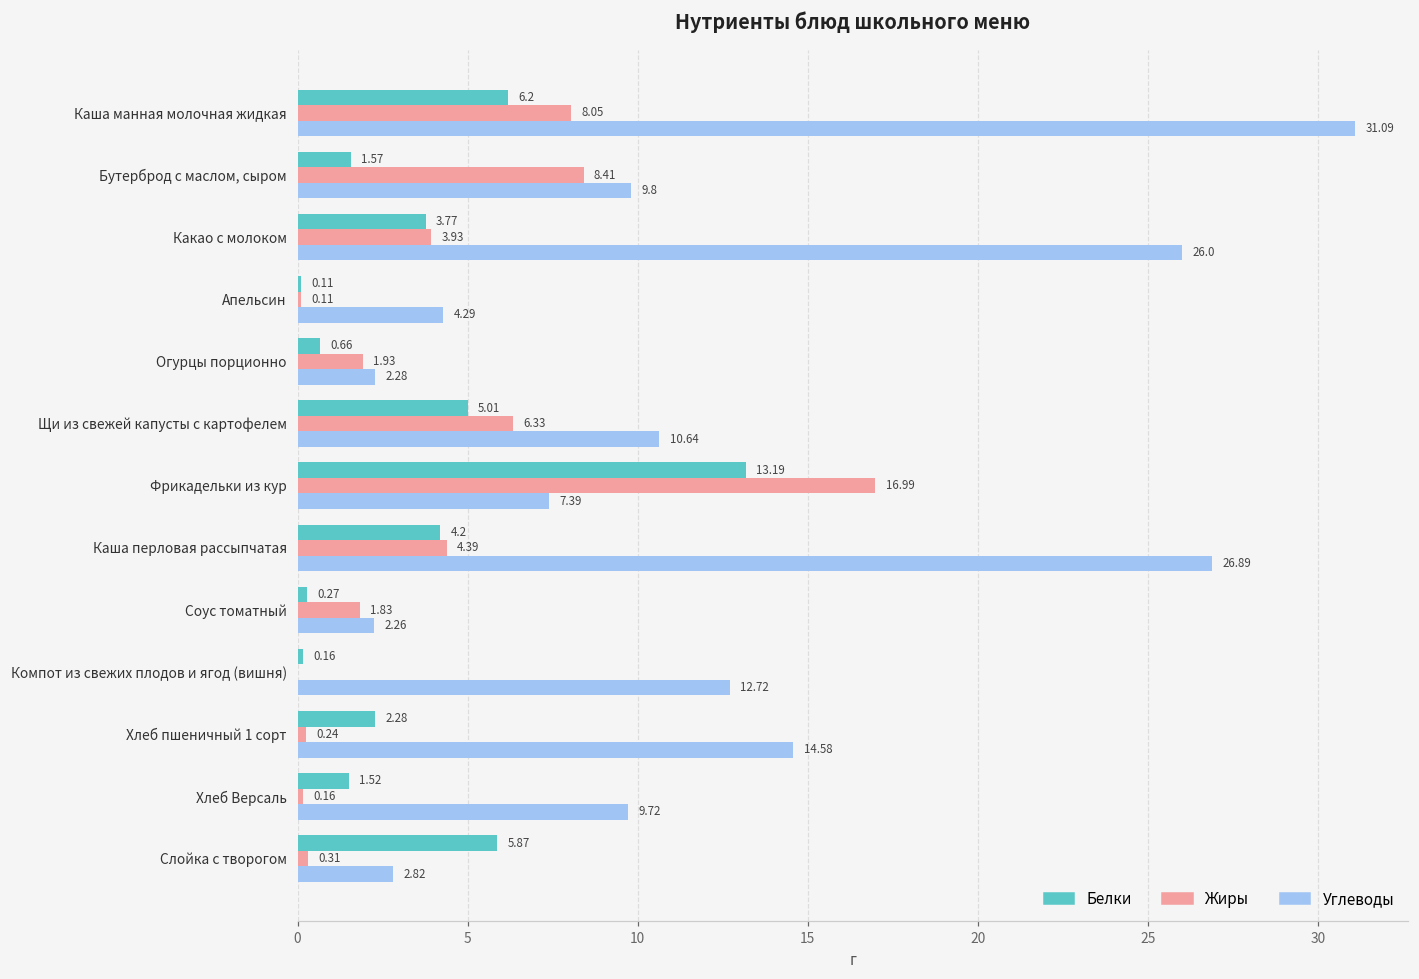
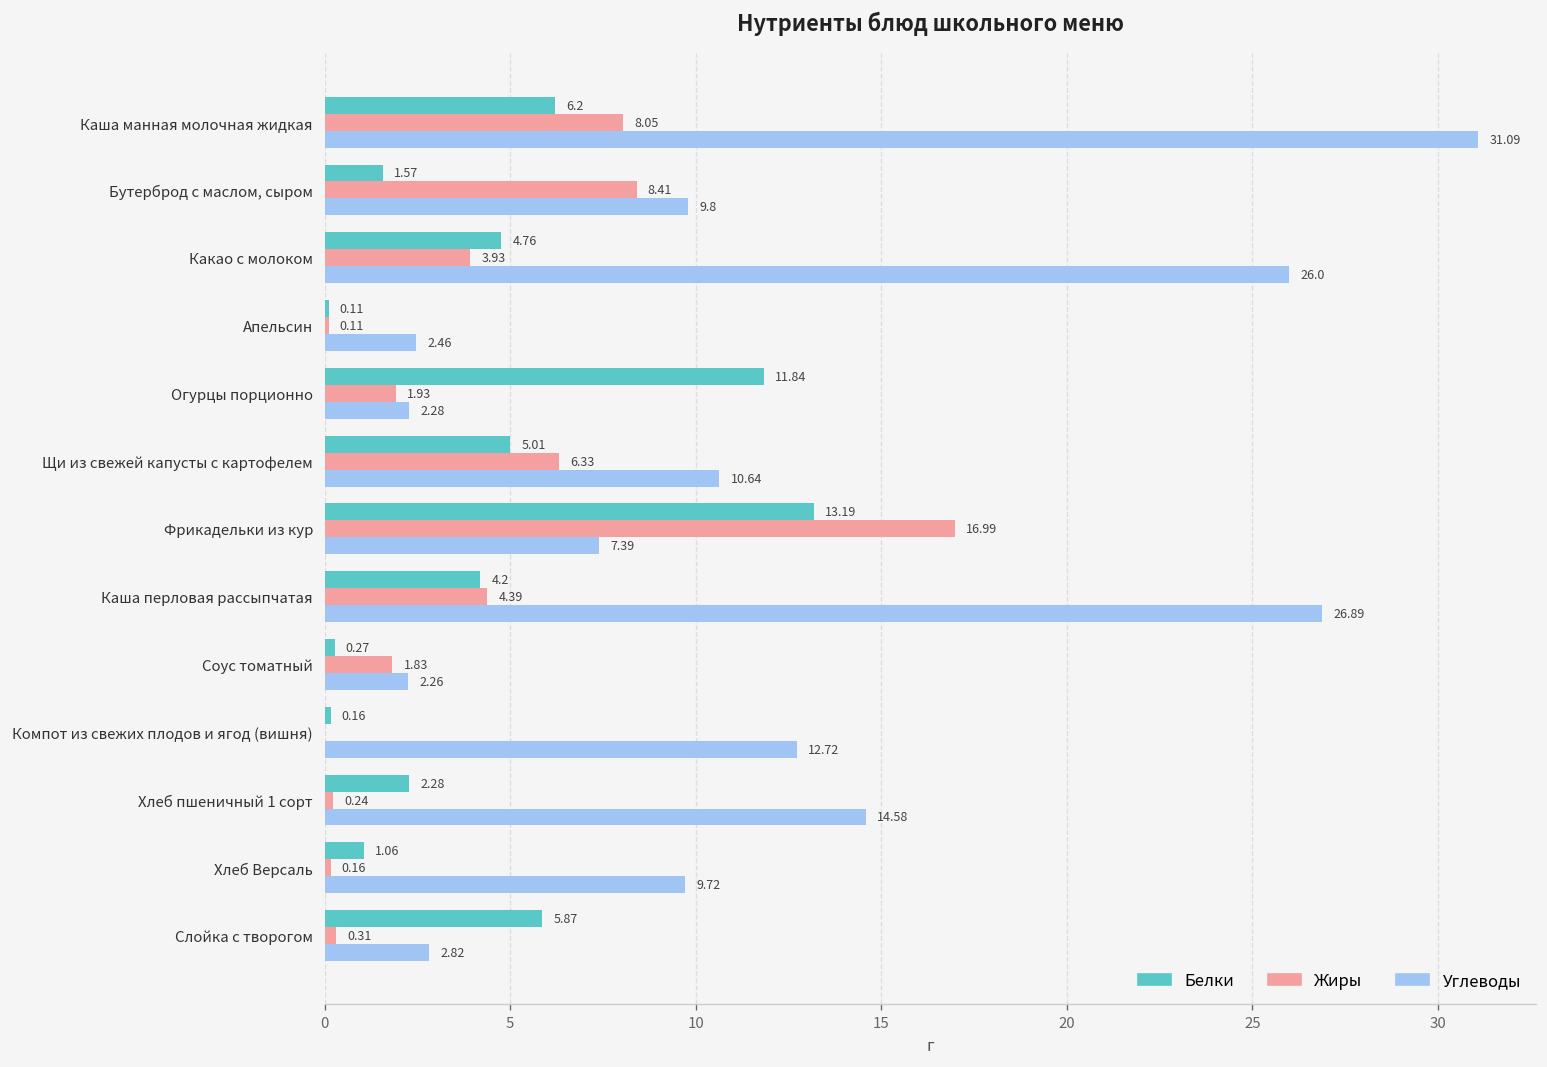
  {
    "Белки": {
      "Каша манная молочная жидкая": 6.2,
      "Бутерброд с маслом, сыром": 1.57,
-     "Какао с молоком": 3.77,
+     "Какао с молоком": 4.76,
      "Апельсин": 0.11,
-     "Огурцы порционно": 0.66,
+     "Огурцы порционно": 11.84,
      "Щи из свежей капусты с картофелем": 5.01,
      "Фрикадельки из кур": 13.19,
      "Каша перловая рассыпчатая": 4.2,
      "Соус томатный": 0.27,
      "Компот из свежих плодов и ягод (вишня)": 0.16,
      "Хлеб пшеничный 1 сорт": 2.28,
-     "Хлеб Версаль": 1.52,
+     "Хлеб Версаль": 1.06,
      "Слойка с творогом": 5.87
    },
    "Жиры": {
      "Каша манная молочная жидкая": 8.05,
      "Бутерброд с маслом, сыром": 8.41,
      "Какао с молоком": 3.93,
      "Апельсин": 0.11,
      "Огурцы порционно": 1.93,
      "Щи из свежей капусты с картофелем": 6.33,
      "Фрикадельки из кур": 16.99,
      "Каша перловая рассыпчатая": 4.39,
      "Соус томатный": 1.83,
      "Хлеб пшеничный 1 сорт": 0.24,
      "Хлеб Версаль": 0.16,
      "Слойка с творогом": 0.31
    },
    "Углеводы": {
      "Каша манная молочная жидкая": 31.09,
      "Бутерброд с маслом, сыром": 9.8,
      "Какао с молоком": 26.0,
-     "Апельсин": 4.29,
+     "Апельсин": 2.46,
      "Огурцы порционно": 2.28,
      "Щи из свежей капусты с картофелем": 10.64,
      "Фрикадельки из кур": 7.39,
      "Каша перловая рассыпчатая": 26.89,
      "Соус томатный": 2.26,
      "Компот из свежих плодов и ягод (вишня)": 12.72,
      "Хлеб пшеничный 1 сорт": 14.58,
      "Хлеб Версаль": 9.72,
      "Слойка с творогом": 2.82
    }
  }
